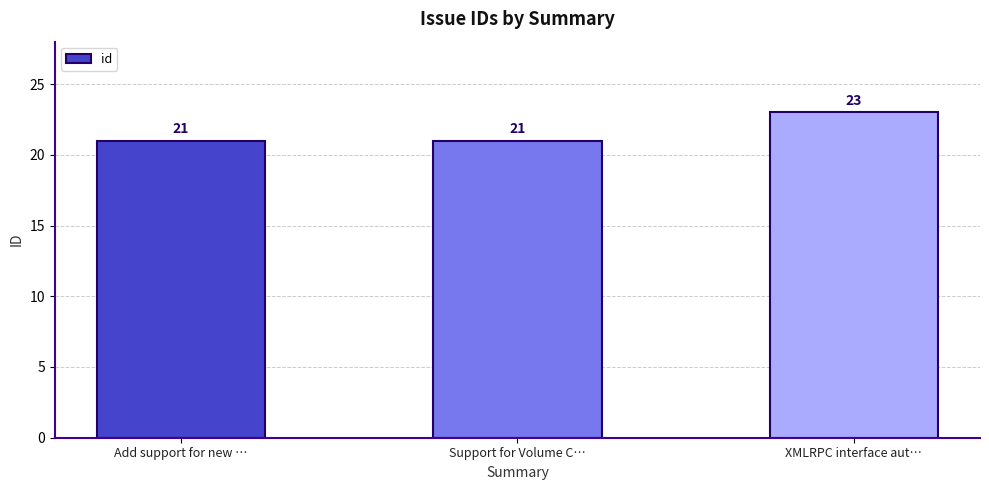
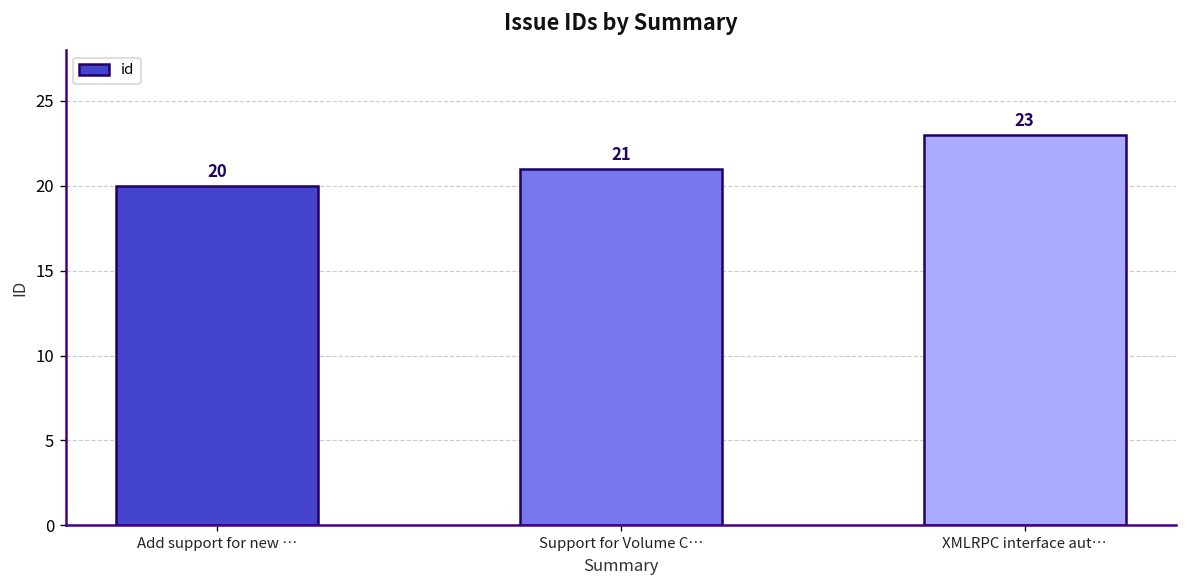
  {
-   "Add support for new …": 21,
+   "Add support for new …": 20,
    "Support for Volume C…": 21,
    "XMLRPC interface aut…": 23
  }
